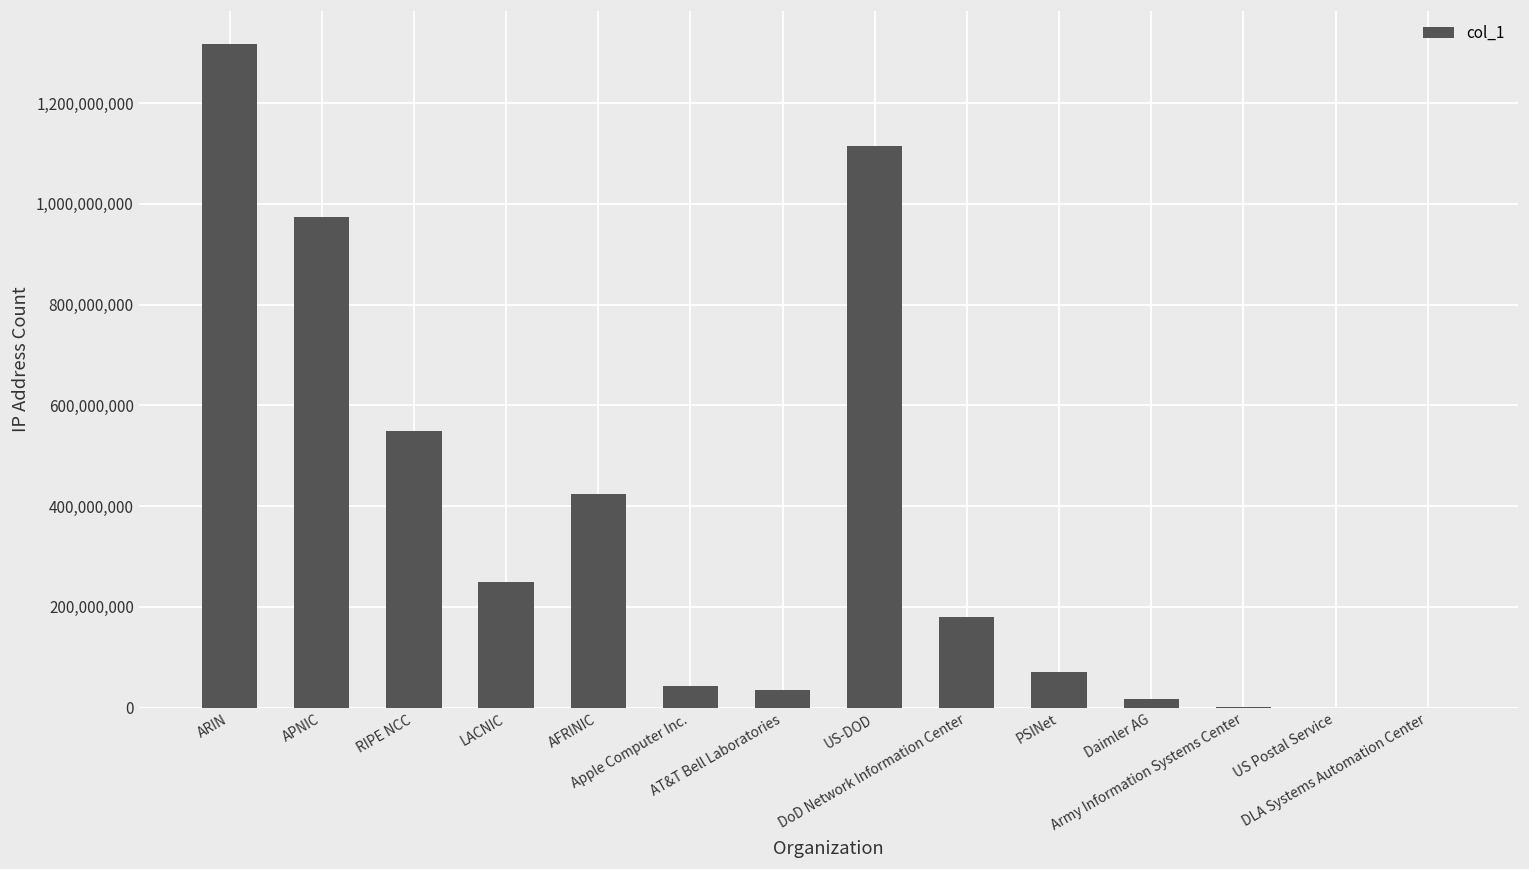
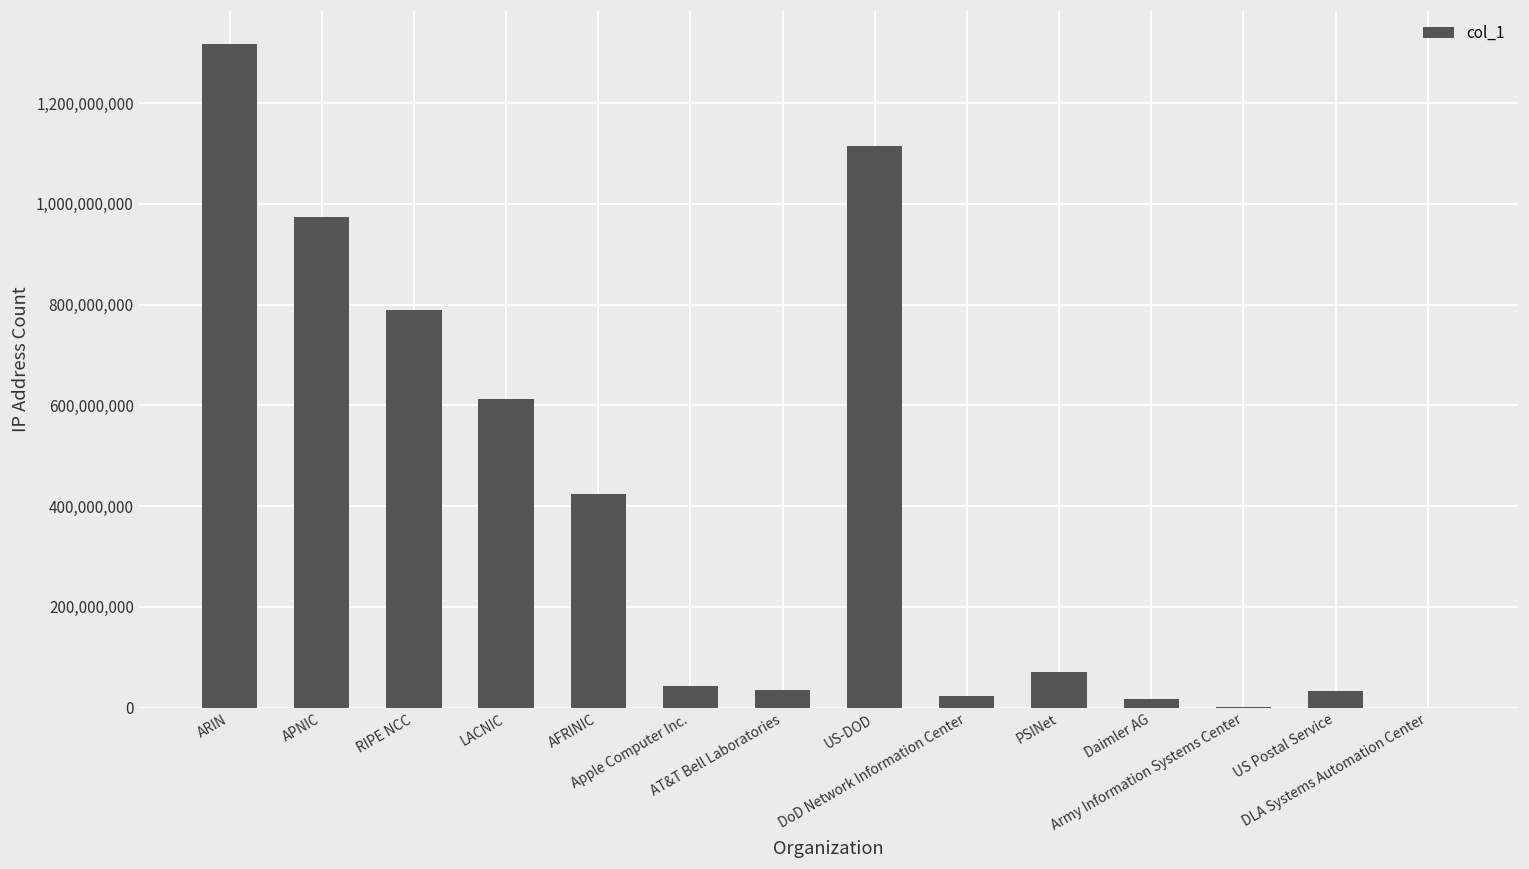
  {
    "ARIN": "1,320,000,000",
    "APNIC": "970,000,000",
-   "RIPE NCC": "550,000,000",
-   "LACNIC": "250,000,000",
+   "RIPE NCC": "790,000,000",
+   "LACNIC": "610,000,000",
    "AFRINIC": "420,000,000",
    "Apple Computer Inc.": "40,000,000",
    "AT&T Bell Laboratories": "30,000,000",
    "US-DOD": "1,110,000,000",
-   "DoD Network Information Center": "180,000,000",
+   "DoD Network Information Center": "20,000,000",
    "PSINet": "70,000,000",
    "Daimler AG": "20,000,000",
-   "US Postal Service": "0"
+   "US Postal Service": "30,000,000"
  }
